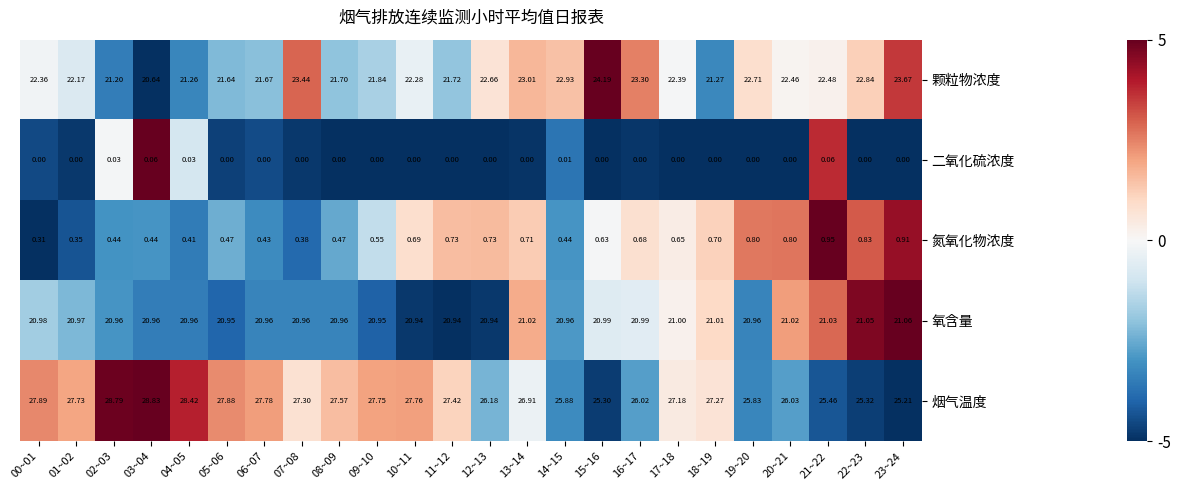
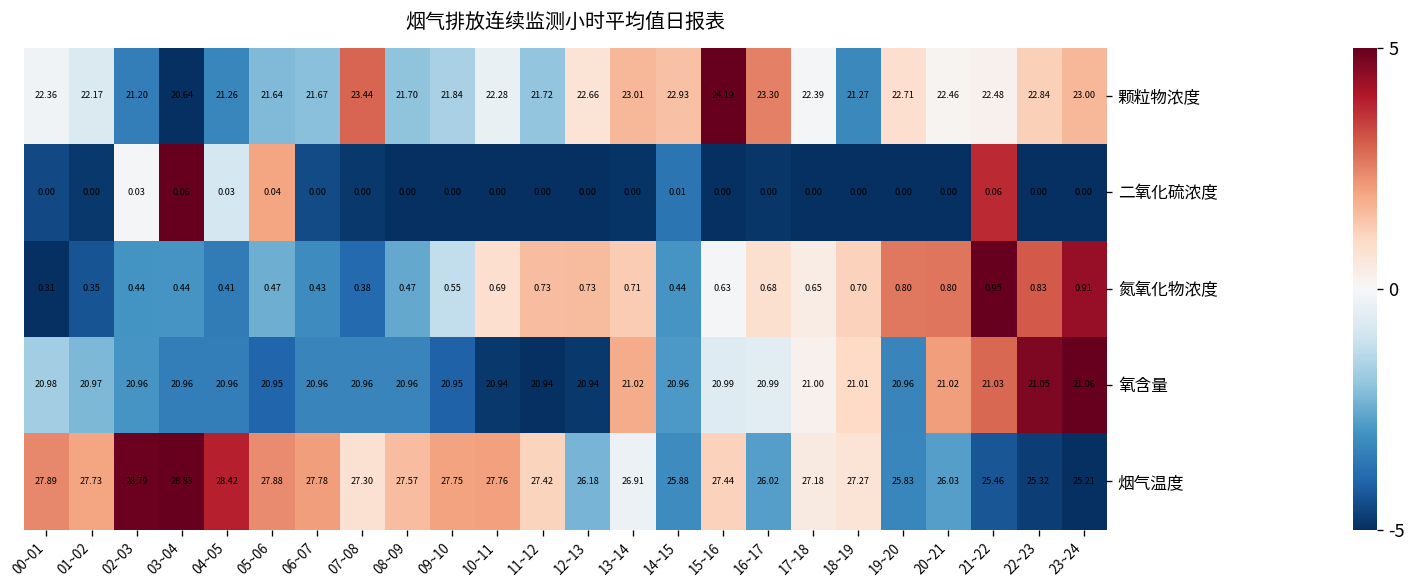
  {
    "颗粒物浓度": {
      "00~01": 22.36,
      "01~02": 22.17,
      "02~03": 21.20,
      "03~04": 20.64,
      "04~05": 21.26,
      "05~06": 21.64,
      "06~07": 21.67,
      "07~08": 23.44,
      "08~09": 21.70,
      "09~10": 21.84,
      "10~11": 22.28,
      "11~12": 21.72,
      "12~13": 22.66,
      "13~14": 23.01,
      "14~15": 22.93,
      "15~16": 24.19,
      "16~17": 23.30,
      "17~18": 22.39,
      "18~19": 21.27,
      "19~20": 22.71,
      "20~21": 22.46,
      "21~22": 22.48,
      "22~23": 22.84,
-     "23~24": 23.67
+     "23~24": 23.00
    },
    "二氧化硫浓度": {
      "00~01": 0.00,
      "01~02": 0.00,
      "02~03": 0.03,
      "03~04": 0.06,
      "04~05": 0.03,
-     "05~06": 0.00,
+     "05~06": 0.04,
      "06~07": 0.00,
      "07~08": 0.00,
      "08~09": 0.00,
      "09~10": 0.00,
      "10~11": 0.00,
      "11~12": 0.00,
      "12~13": 0.00,
      "13~14": 0.00,
      "14~15": 0.01,
      "15~16": 0.00,
      "16~17": 0.00,
      "17~18": 0.00,
      "18~19": 0.00,
      "19~20": 0.00,
      "20~21": 0.00,
      "21~22": 0.06,
      "22~23": 0.00,
      "23~24": 0.00
    },
    "氮氧化物浓度": {
      "00~01": 0.31,
      "01~02": 0.35,
      "02~03": 0.44,
      "03~04": 0.44,
      "04~05": 0.41,
      "05~06": 0.47,
      "06~07": 0.43,
      "07~08": 0.38,
      "08~09": 0.47,
      "09~10": 0.55,
      "10~11": 0.69,
      "11~12": 0.73,
      "12~13": 0.73,
      "13~14": 0.71,
      "14~15": 0.44,
      "15~16": 0.63,
      "16~17": 0.68,
      "17~18": 0.65,
      "18~19": 0.70,
      "19~20": 0.80,
      "20~21": 0.80,
      "21~22": 0.95,
      "22~23": 0.83,
      "23~24": 0.91
    },
    "氧含量": {
      "00~01": 20.98,
      "01~02": 20.97,
      "02~03": 20.96,
      "03~04": 20.96,
      "04~05": 20.96,
      "05~06": 20.95,
      "06~07": 20.96,
      "07~08": 20.96,
      "08~09": 20.96,
      "09~10": 20.95,
      "10~11": 20.94,
      "11~12": 20.94,
      "12~13": 20.94,
      "13~14": 21.02,
      "14~15": 20.96,
      "15~16": 20.99,
      "16~17": 20.99,
      "17~18": 21.00,
      "18~19": 21.01,
      "19~20": 20.96,
      "20~21": 21.02,
      "21~22": 21.03,
      "22~23": 21.05,
      "23~24": 21.06
    },
    "烟气温度": {
      "00~01": 27.89,
      "01~02": 27.73,
      "02~03": 28.79,
      "03~04": 28.83,
      "04~05": 28.42,
      "05~06": 27.88,
      "06~07": 27.78,
      "07~08": 27.30,
      "08~09": 27.57,
      "09~10": 27.75,
      "10~11": 27.76,
      "11~12": 27.42,
      "12~13": 26.18,
      "13~14": 26.91,
      "14~15": 25.88,
-     "15~16": 25.30,
+     "15~16": 27.44,
      "16~17": 26.02,
      "17~18": 27.18,
      "18~19": 27.27,
      "19~20": 25.83,
      "20~21": 26.03,
      "21~22": 25.46,
      "22~23": 25.32,
      "23~24": 25.21
    }
  }
